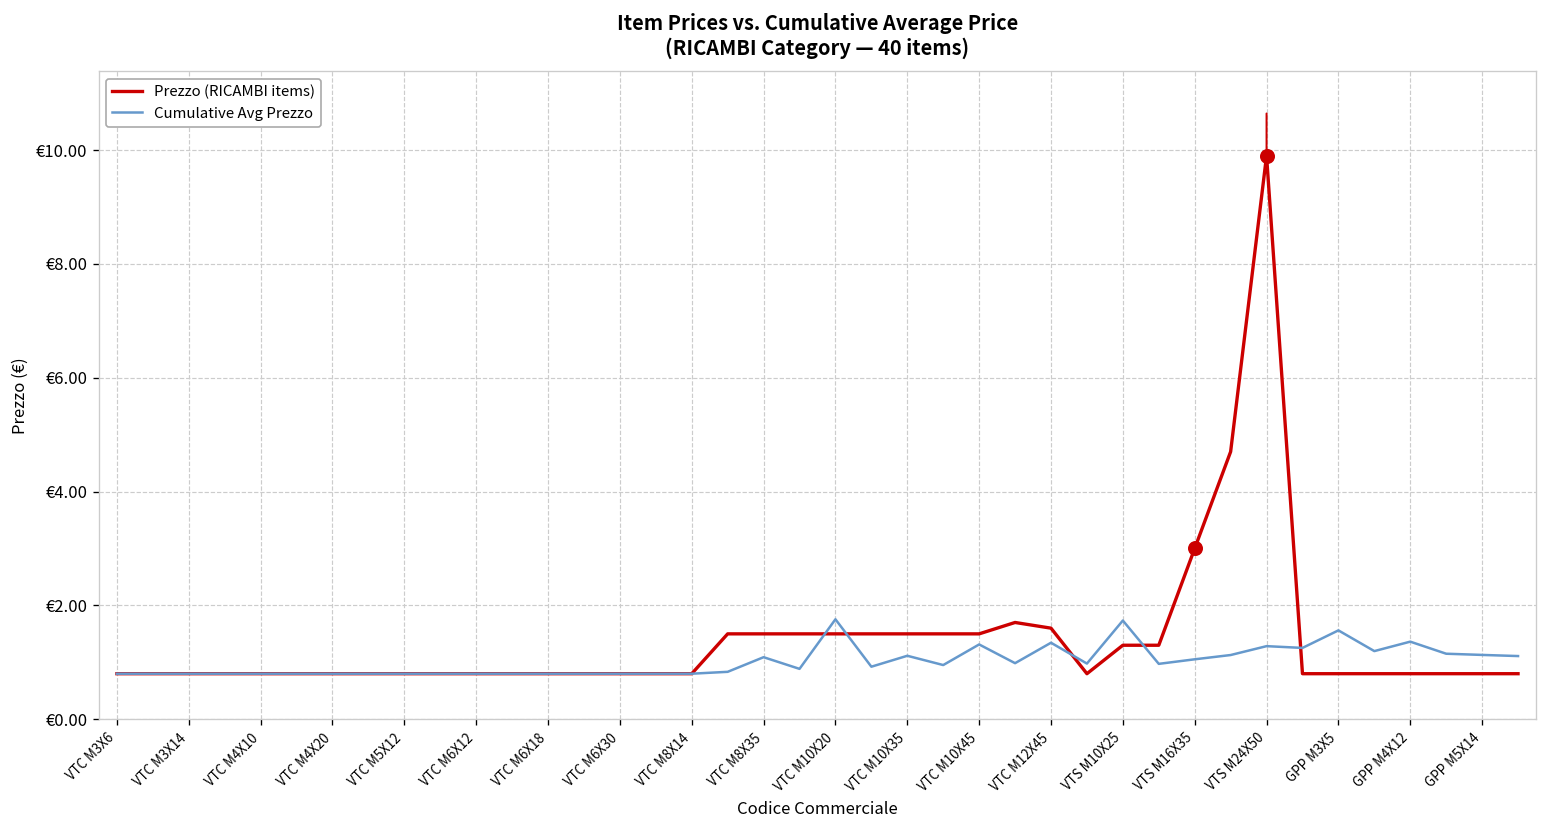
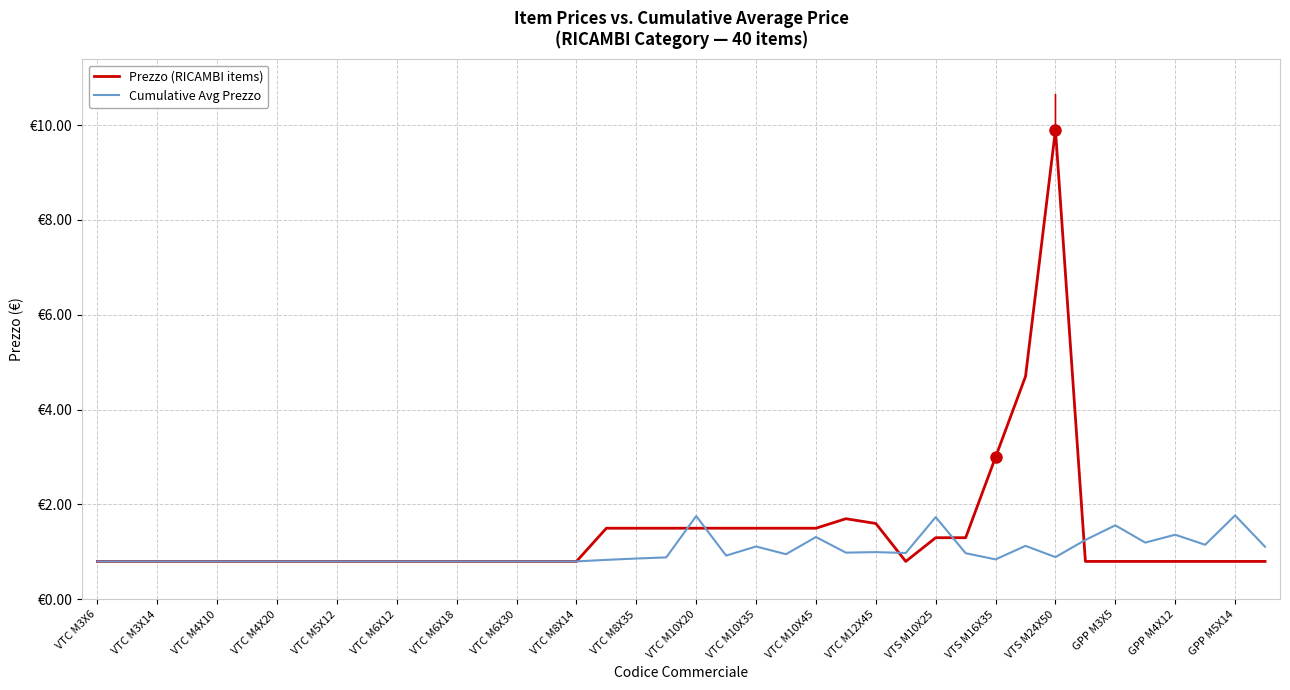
  {
    "Cumulative Avg Prezzo": {
-     "VTC M8X35": "€1.1",
+     "VTC M8X35": "€0.9",
      "VTC M10X20": "€1.8",
      "VTC M10X35": "€1.1",
      "VTC M10X45": "€1.3",
-     "VTC M12X45": "€1.3",
+     "VTC M12X45": "€1.0",
      "VTS M10X25": "€1.7",
-     "VTS M16X35": "€1.1",
-     "VTS M24X50": "€1.3",
+     "VTS M16X35": "€0.8",
+     "VTS M24X50": "€0.9",
      "GPP M3X5": "€1.6",
      "GPP M4X12": "€1.4",
-     "GPP M5X14": "€1.1"
+     "GPP M5X14": "€1.8"
    }
  }
